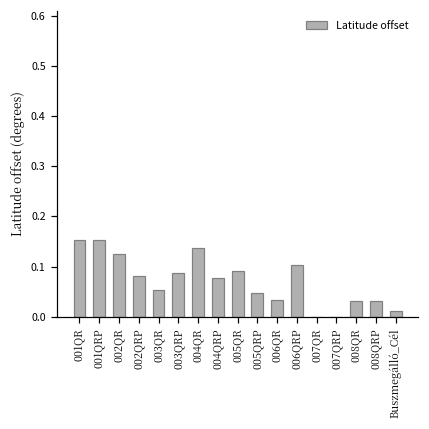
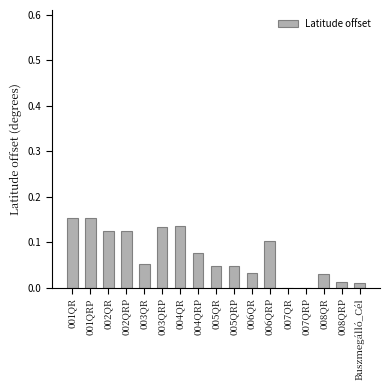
  {
    "001QR": 0.15,
    "001QRP": 0.15,
    "002QR": 0.12,
-   "002QRP": 0.08,
+   "002QRP": 0.12,
    "003QR": 0.05,
-   "003QRP": 0.09,
+   "003QRP": 0.13,
    "004QR": 0.14,
    "004QRP": 0.08,
-   "005QR": 0.09,
+   "005QR": 0.05,
    "005QRP": 0.05,
    "006QR": 0.03,
    "006QRP": 0.10,
    "007QRP": 0.00,
    "008QR": 0.03,
-   "008QRP": 0.03,
+   "008QRP": 0.01,
    "Buszmegálló_Cél": 0.01
  }
